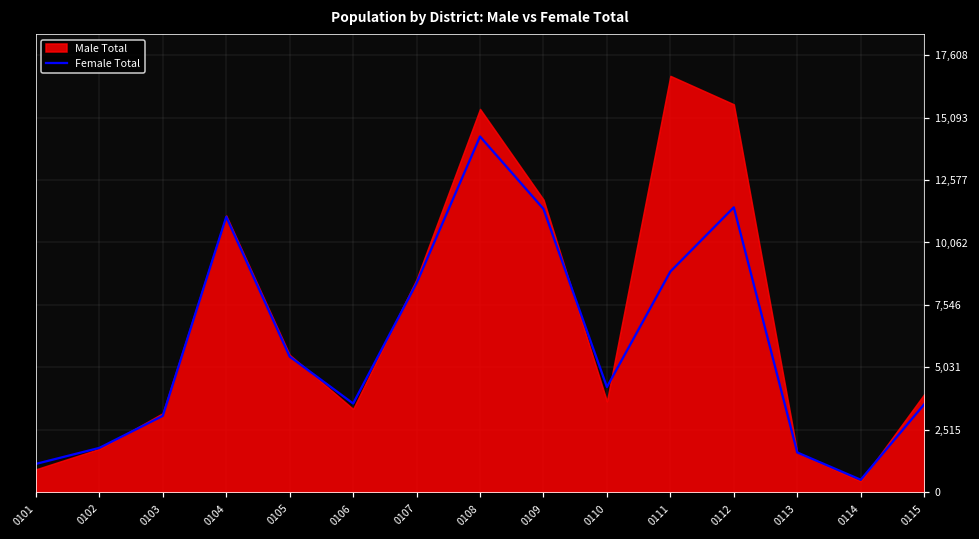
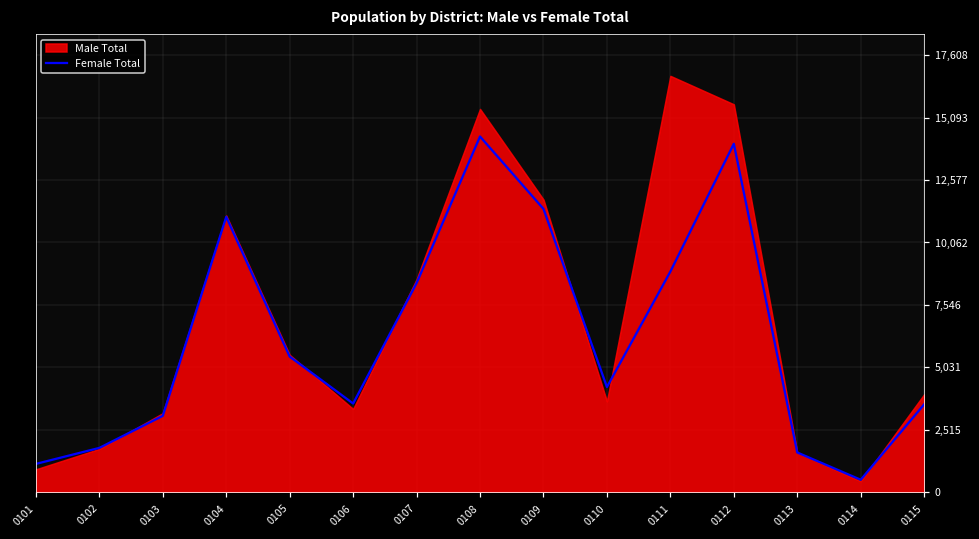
  {
    "Female Total": {
      "0101": "1,100",
      "0106": "3,600",
      "0107": "8,400",
      "0108": "14,300",
      "0109": "11,400",
      "0110": "4,200",
      "0111": "8,900",
-     "0112": "11,500",
+     "0112": "14,000",
      "0115": "3,500"
    },
    "Male Total": {
      "0101": "900",
      "0106": "3,400",
      "0107": "8,600",
      "0108": "15,400",
      "0109": "11,800",
      "0110": "3,700",
      "0111": "16,800",
      "0112": "15,600",
      "0115": "4,000"
    }
  }
